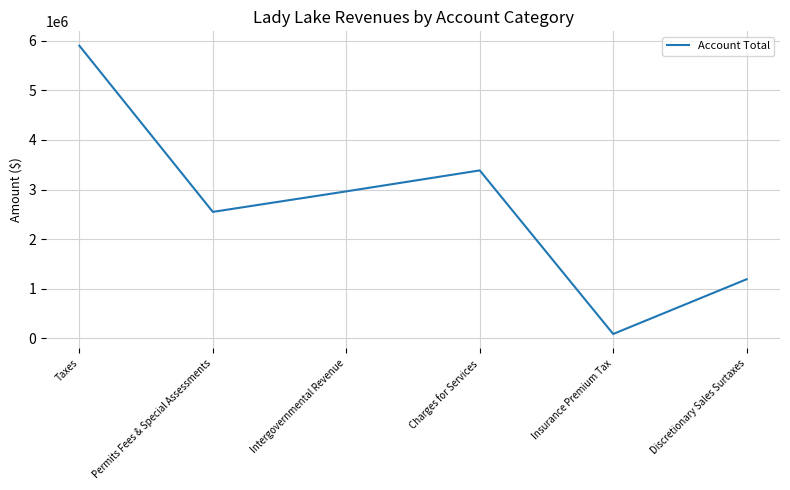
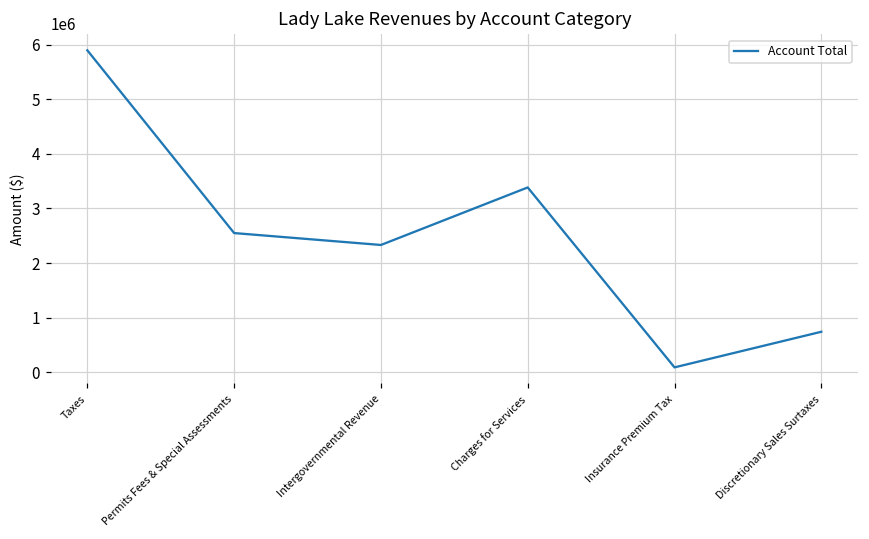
  {
    "Taxes": 5900000,
    "Permits Fees & Special Assessments": 2500000,
-   "Intergovernmental Revenue": 3000000,
+   "Intergovernmental Revenue": 2300000,
    "Charges for Services": 3400000,
    "Insurance Premium Tax": 100000,
-   "Discretionary Sales Surtaxes": 1200000
+   "Discretionary Sales Surtaxes": 700000
  }
